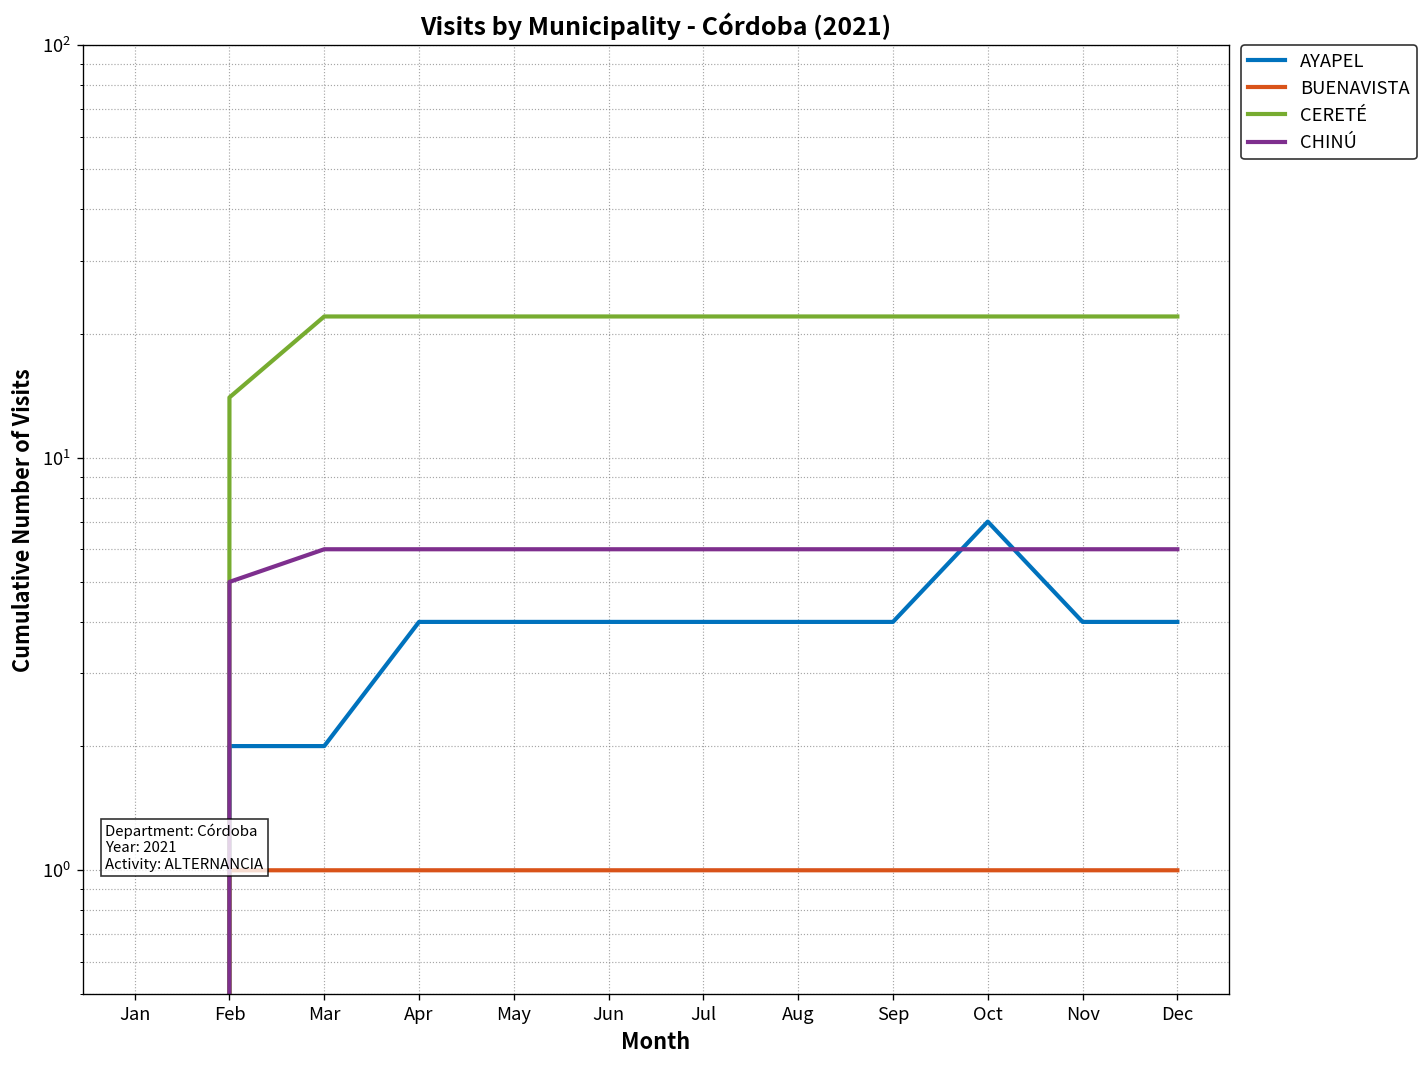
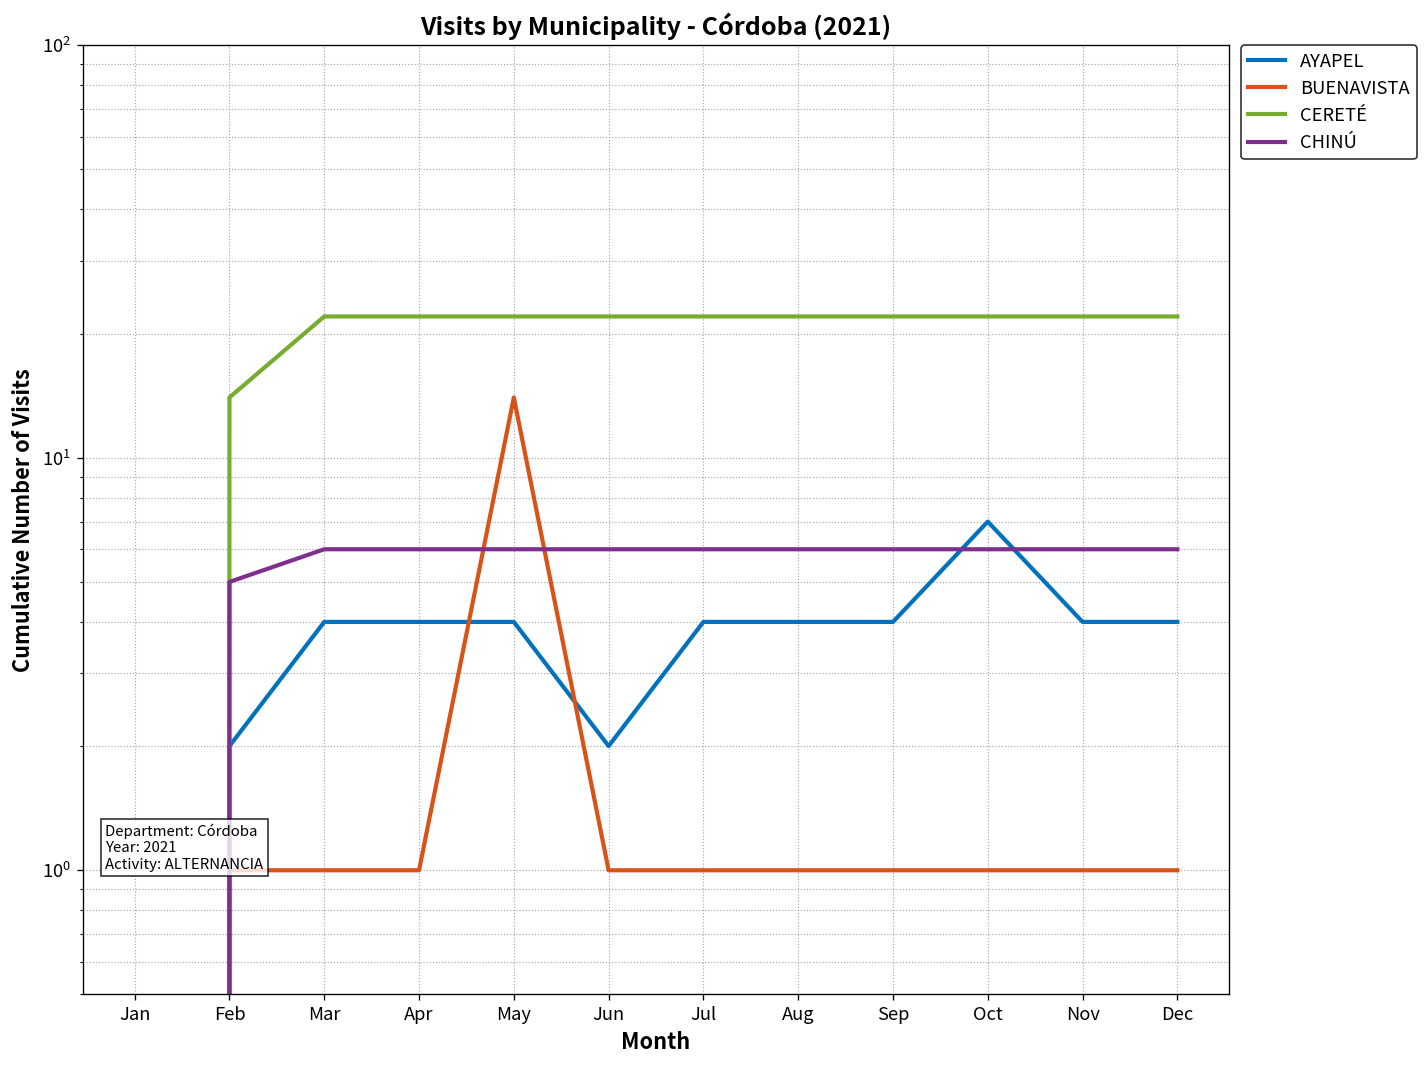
  {
    "AYAPEL": {
      "Feb": 2,
-     "Mar": 2,
+     "Mar": 4,
      "Apr": 4,
      "May": 4,
-     "Jun": 4,
+     "Jun": 2,
      "Jul": 4,
      "Aug": 4,
      "Sep": 4,
      "Oct": 7,
      "Nov": 4,
      "Dec": 4
    },
    "BUENAVISTA": {
      "Mar": 1,
      "Apr": 1,
-     "May": 1,
+     "May": 14,
      "Jun": 1,
      "Jul": 1,
      "Aug": 1,
      "Sep": 1,
      "Oct": 1,
      "Nov": 1,
      "Dec": 1
    },
    "CERETÉ": {
      "Feb": 14,
      "Mar": 22,
      "Apr": 22,
      "May": 22,
      "Jun": 22,
      "Jul": 22,
      "Aug": 22,
      "Sep": 22,
      "Oct": 22,
      "Nov": 22,
      "Dec": 22
    },
    "CHINÚ": {
      "Feb": 5,
      "Mar": 6,
      "Apr": 6,
      "May": 6,
      "Jun": 6,
      "Jul": 6,
      "Aug": 6,
      "Sep": 6,
      "Oct": 6,
      "Nov": 6,
      "Dec": 6
    }
  }
